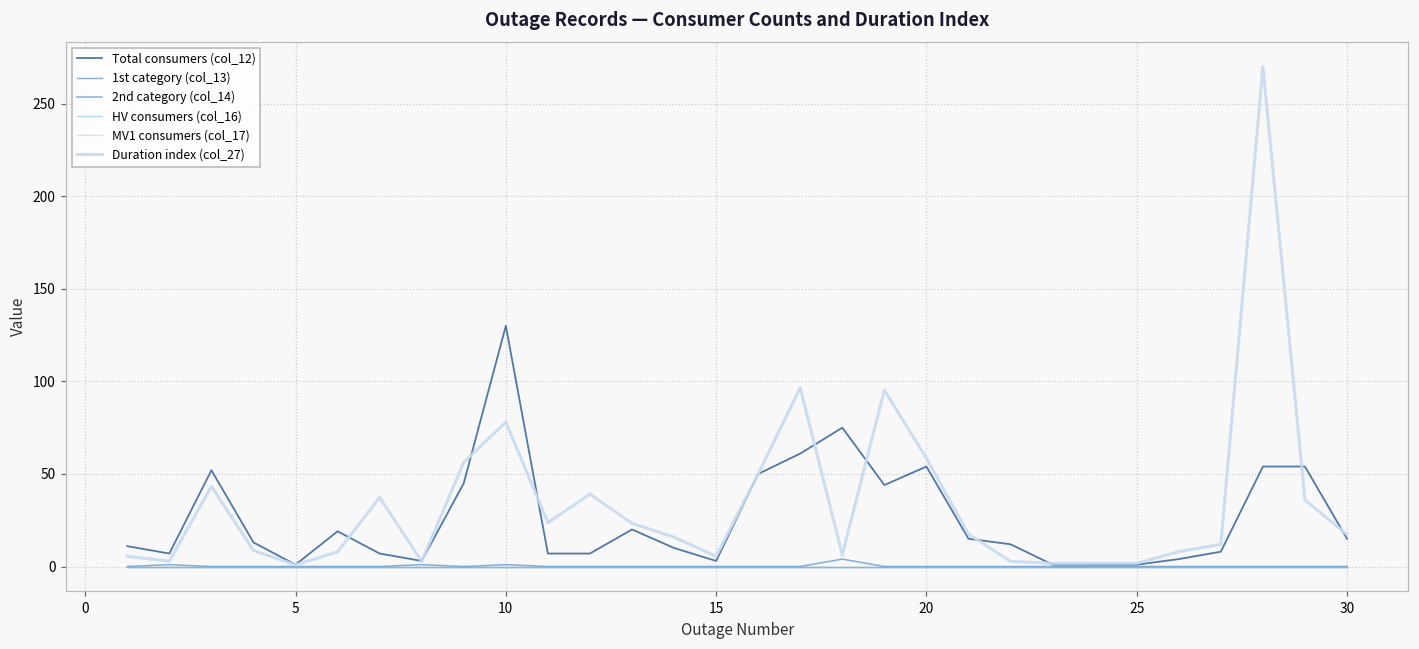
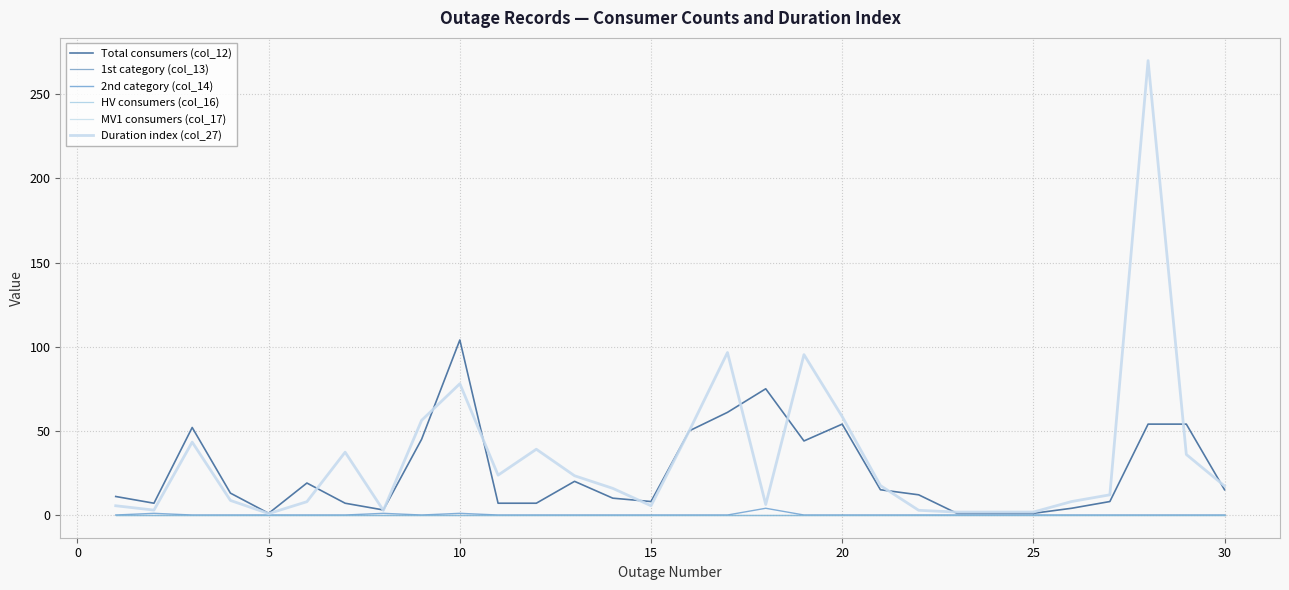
  {
    "Total consumers (col_12)": {
-     "10": 130,
-     "15": 3,
+     "10": 104,
+     "15": 8,
      "20": 54,
      "30": 15
    }
  }
